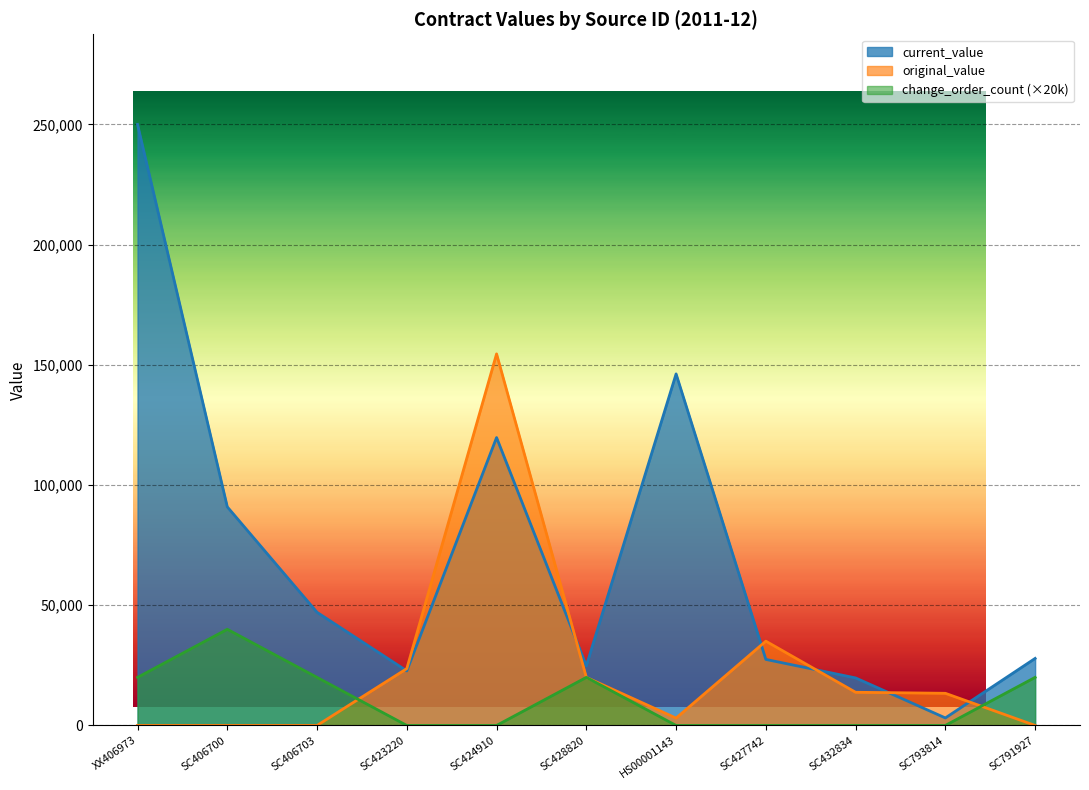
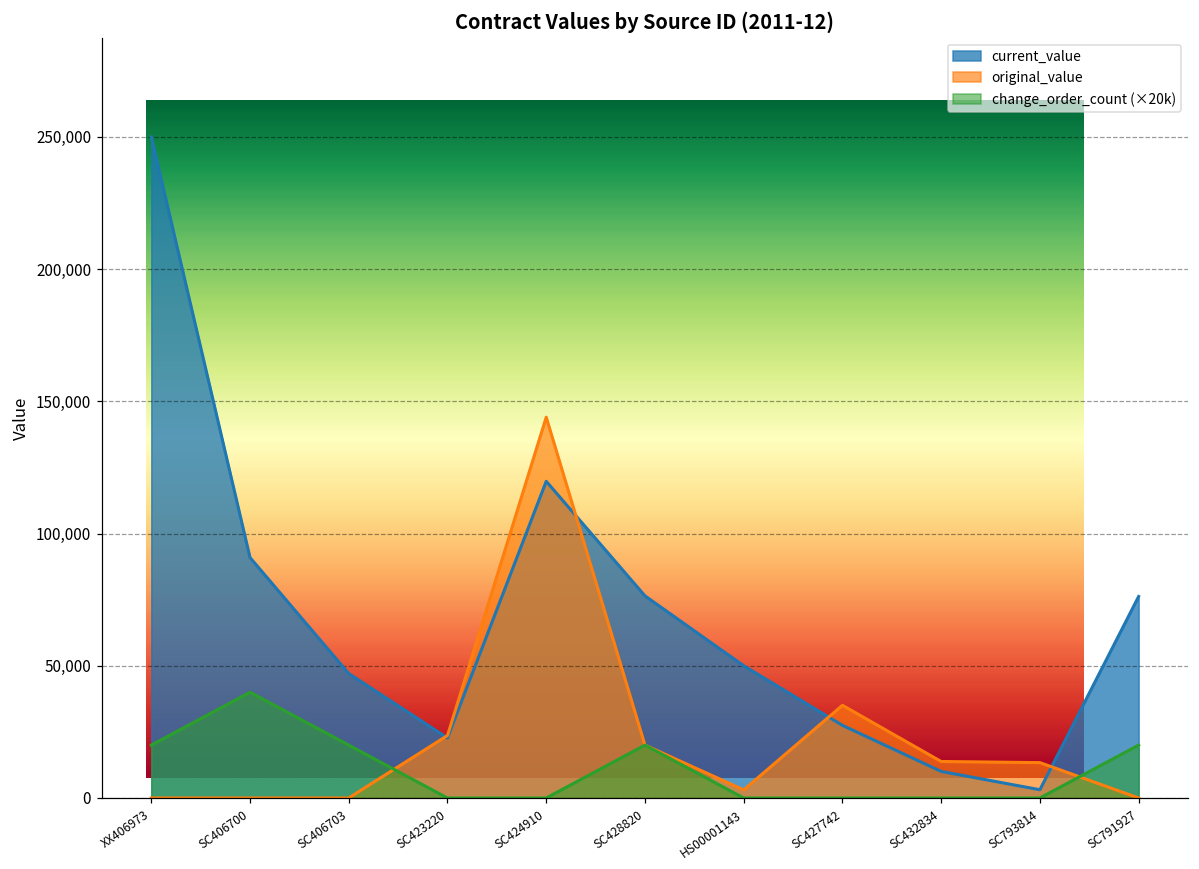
  {
    "current_value": {
      "XX406973": "250,000",
      "SC406700": "91,000",
      "SC406703": "47,000",
      "SC424910": "120,000",
-     "SC428820": "25,000",
-     "HS00001143": "146,000",
+     "SC428820": "76,000",
+     "HS00001143": "50,000",
      "SC427742": "27,000",
-     "SC432834": "20,000",
+     "SC432834": "10,000",
      "SC793814": "3,000",
-     "SC791927": "28,000"
+     "SC791927": "76,000"
    },
    "original_value": {
      "XX406973": "0",
      "SC406700": "0",
      "SC406703": "0",
-     "SC424910": "155,000",
+     "SC424910": "144,000",
      "HS00001143": "3,000",
      "SC427742": "35,000",
      "SC432834": "14,000",
      "SC793814": "13,000",
      "SC791927": "0"
    },
    "change_order_count (×20k)": {
      "XX406973": "20,000",
      "SC406700": "40,000",
      "SC406703": "20,000",
      "SC423220": "0",
      "SC424910": "0",
      "HS00001143": "0",
      "SC427742": "0",
      "SC432834": "0",
      "SC793814": "0",
      "SC791927": "20,000"
    }
  }
